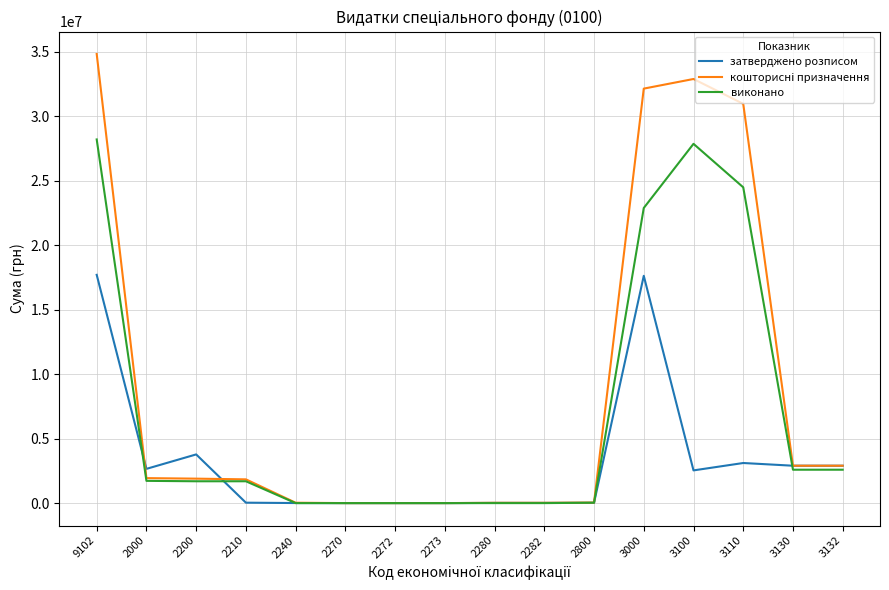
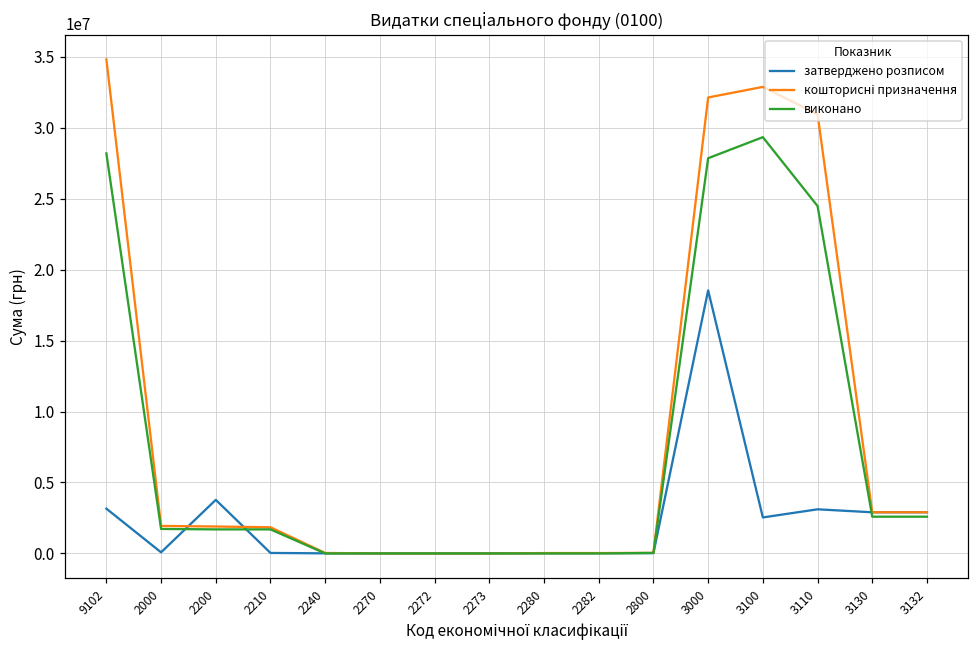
  {
    "затверджено розписом": {
-     "9102": 17700000,
-     "2000": 2700000,
+     "9102": 3200000,
+     "2000": 100000,
      "2200": 3800000,
      "2210": 0,
-     "3000": 17600000,
+     "3000": 18500000,
      "3100": 2500000,
      "3110": 3100000
    },
    "кошторисні призначення": {
      "9102": 34800000,
      "2000": 1900000,
      "2200": 1900000,
      "3000": 32100000,
      "3100": 32900000,
      "3110": 30900000
    },
    "виконано": {
      "9102": 28200000,
      "2000": 1700000,
      "2200": 1700000,
-     "3000": 22900000,
-     "3100": 27800000,
+     "3000": 27800000,
+     "3100": 29300000,
      "3110": 24500000,
      "3130": 2600000,
      "3132": 2600000
    }
  }
